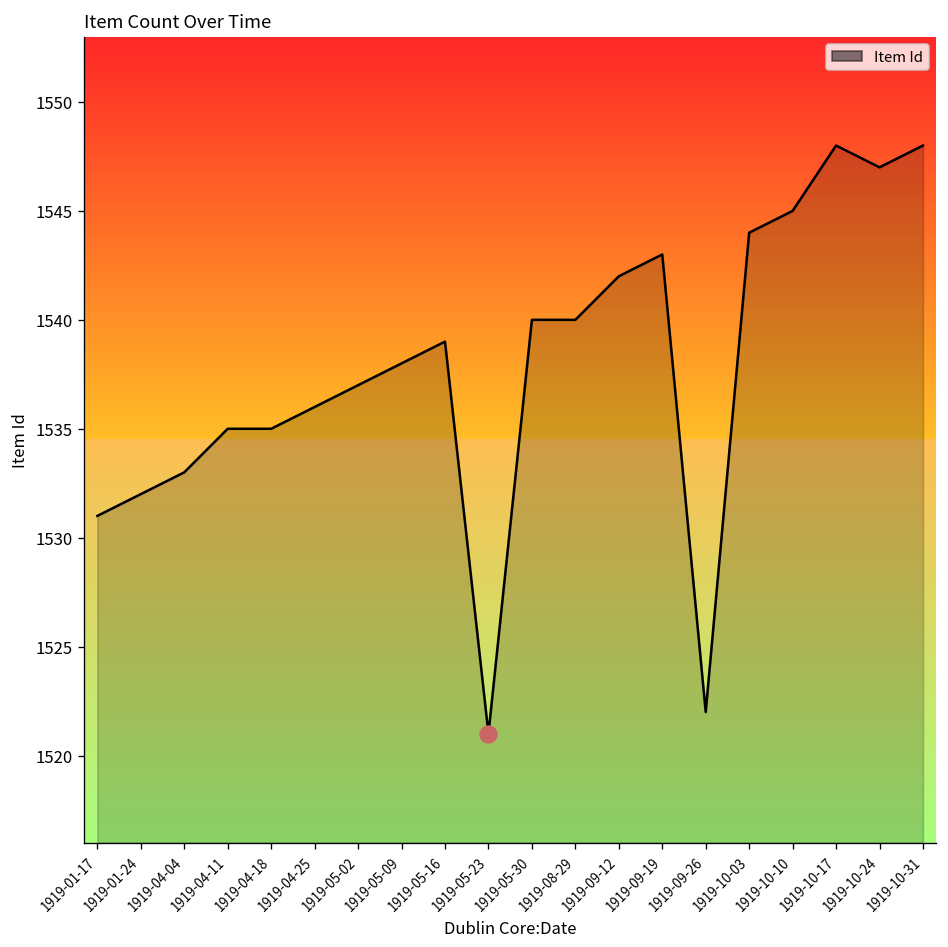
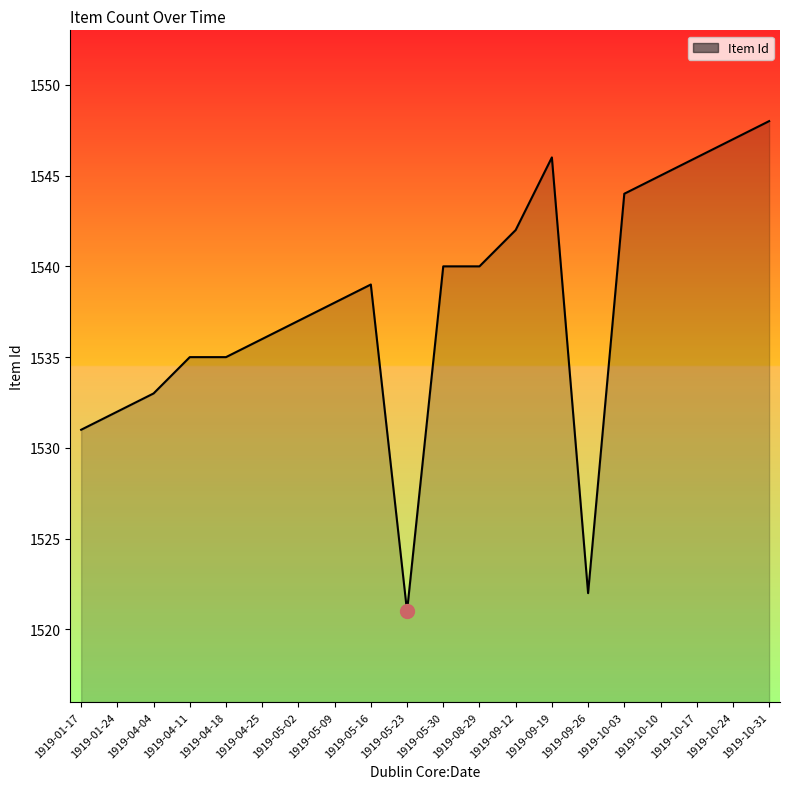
  {
    "Item Id": {
      "1919-01-17": 1531,
      "1919-01-24": 1532,
      "1919-04-04": 1533,
      "1919-04-11": 1535,
      "1919-04-18": 1535,
      "1919-04-25": 1536,
      "1919-05-02": 1537,
      "1919-05-09": 1538,
      "1919-05-16": 1539,
      "1919-05-30": 1540,
      "1919-08-29": 1540,
      "1919-09-12": 1542,
-     "1919-09-19": 1543,
+     "1919-09-19": 1546,
      "1919-09-26": 1522,
      "1919-10-03": 1544,
      "1919-10-10": 1545,
-     "1919-10-17": 1548,
+     "1919-10-17": 1546,
      "1919-10-24": 1547,
      "1919-10-31": 1548
    }
  }
